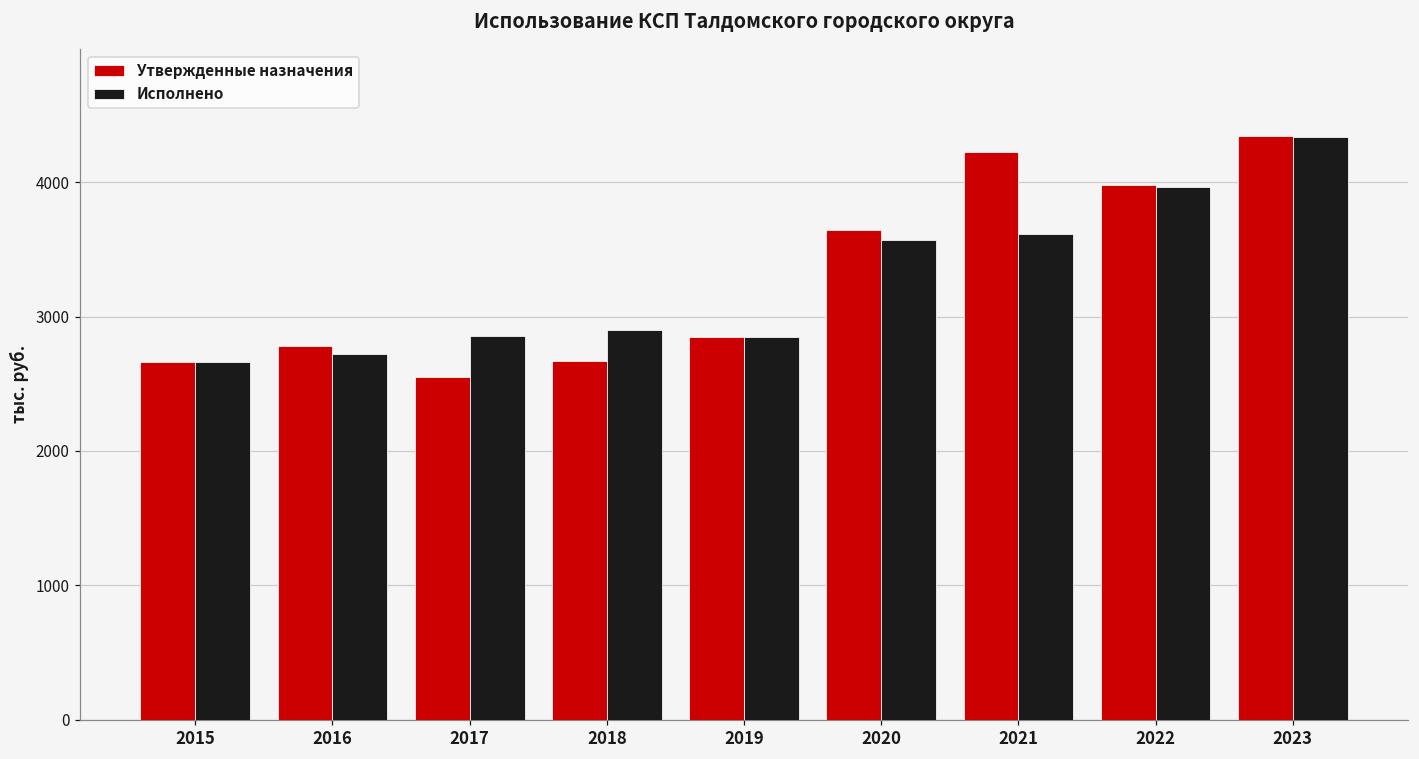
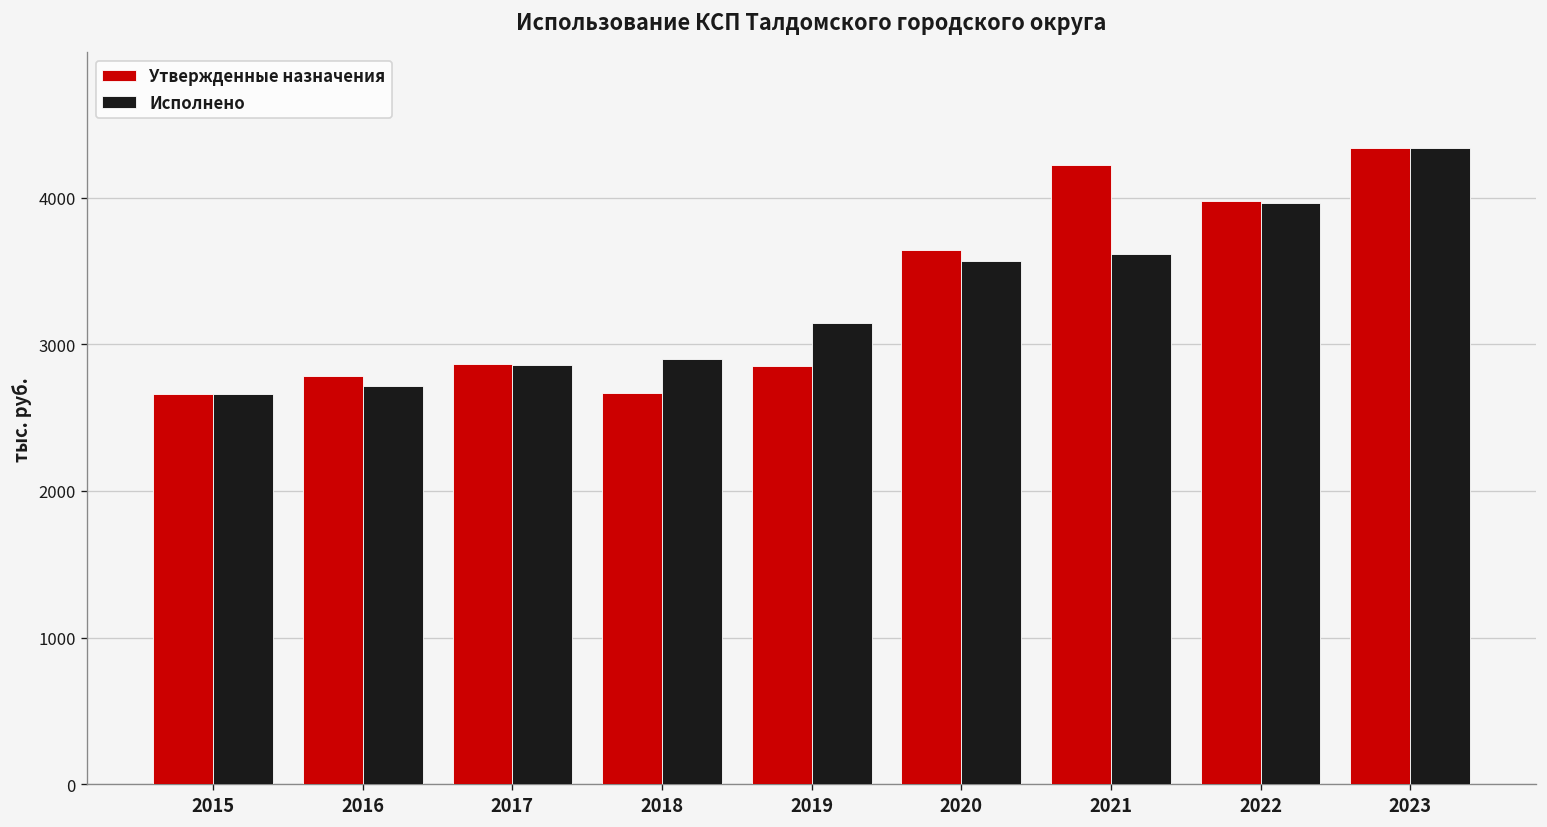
  {
    "Утвержденные назначения": {
      "2015": 2660,
      "2016": 2780,
-     "2017": 2550,
+     "2017": 2870,
      "2018": 2670,
      "2019": 2850,
      "2020": 3640,
      "2021": 4220,
      "2022": 3980,
      "2023": 4340
    },
    "Исполнено": {
      "2015": 2660,
      "2016": 2720,
      "2017": 2860,
      "2018": 2900,
-     "2019": 2850,
+     "2019": 3150,
      "2020": 3570,
      "2021": 3620,
      "2022": 3960,
      "2023": 4340
    }
  }
